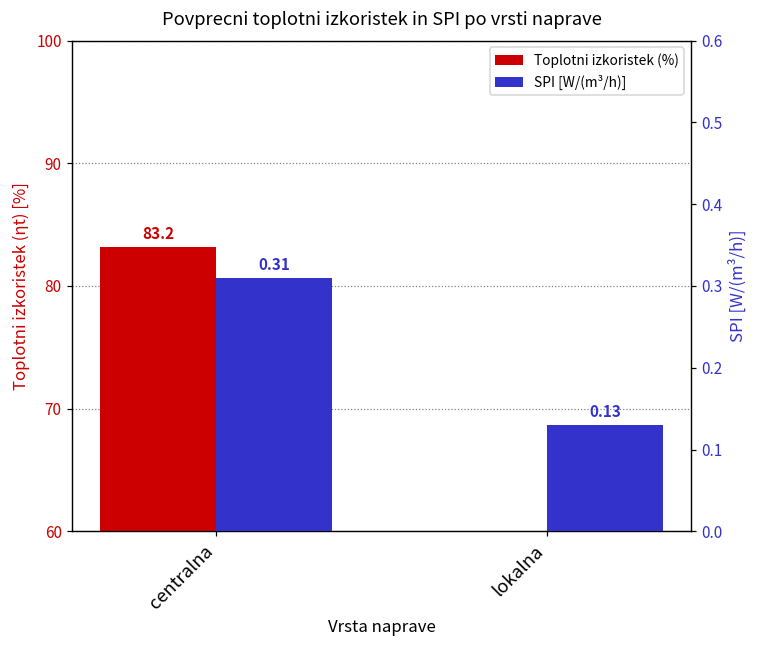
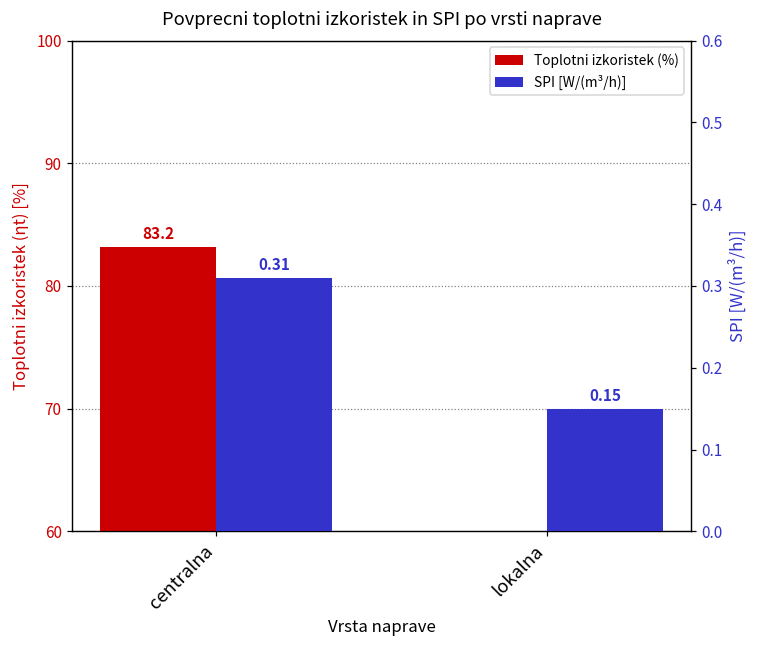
  {
    "Toplotni izkoristek (%)": {
      "centralna": 83.2
    },
    "SPI [W/(m³/h)]": {
      "centralna": 0.31,
-     "lokalna": 0.13
+     "lokalna": 0.15
    }
  }
